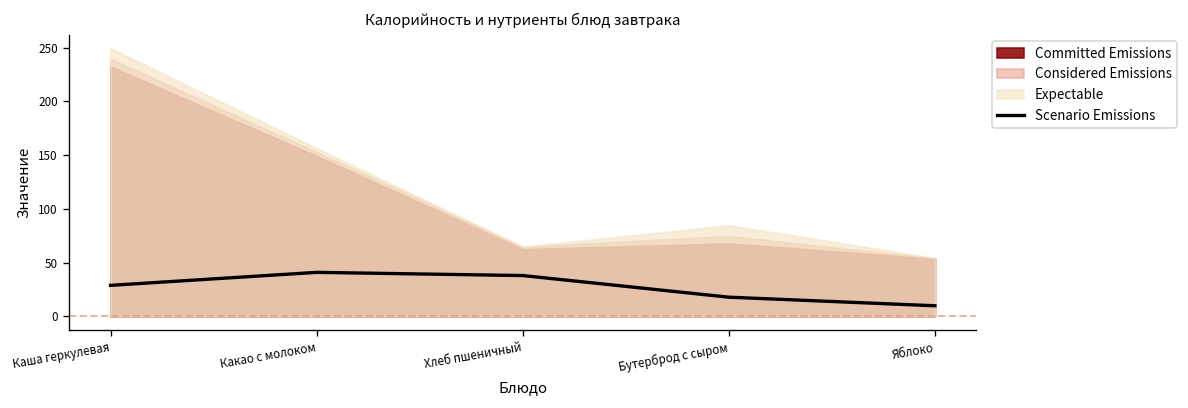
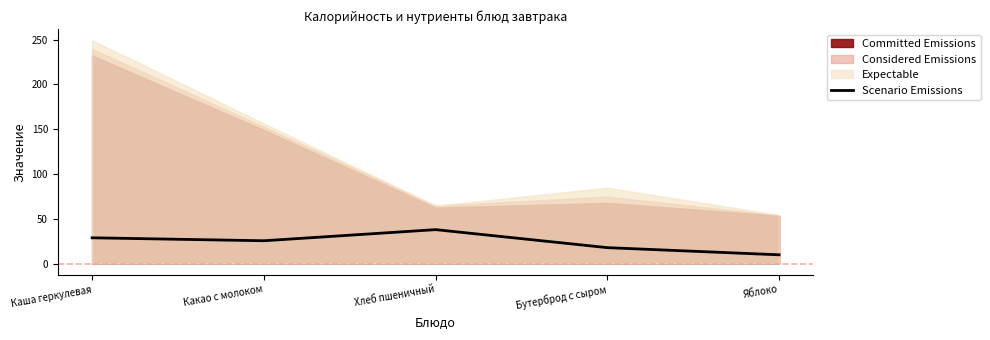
  {
    "Scenario Emissions": {
      "Каша геркулевая": 30,
-     "Какао с молоком": 40,
+     "Какао с молоком": 30,
      "Хлеб пшеничный": 40,
      "Бутерброд с сыром": 20,
      "Яблоко": 10
    },
    "Committed Emissions": {
      "Каша геркулевая": 230,
      "Какао с молоком": 150,
      "Бутерброд с сыром": 70
    },
    "Considered Emissions": {
      "Каша геркулевая": 240,
      "Какао с молоком": 150,
      "Бутерброд с сыром": 70
    },
    "Expectable": {
      "Каша геркулевая": 250,
      "Какао с молоком": 160,
      "Бутерброд с сыром": 80
    }
  }
